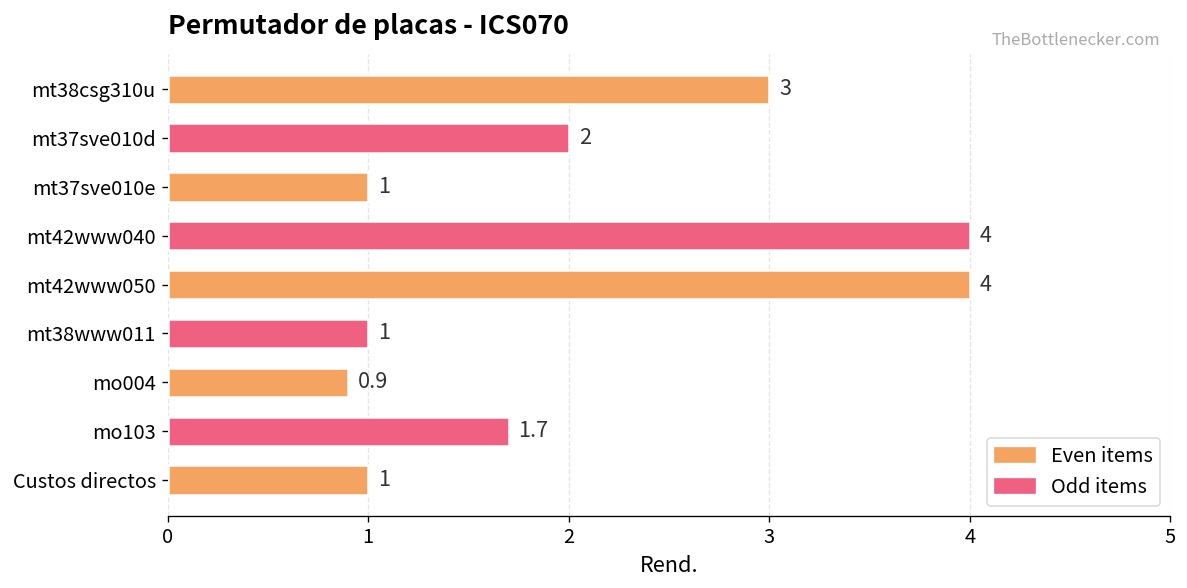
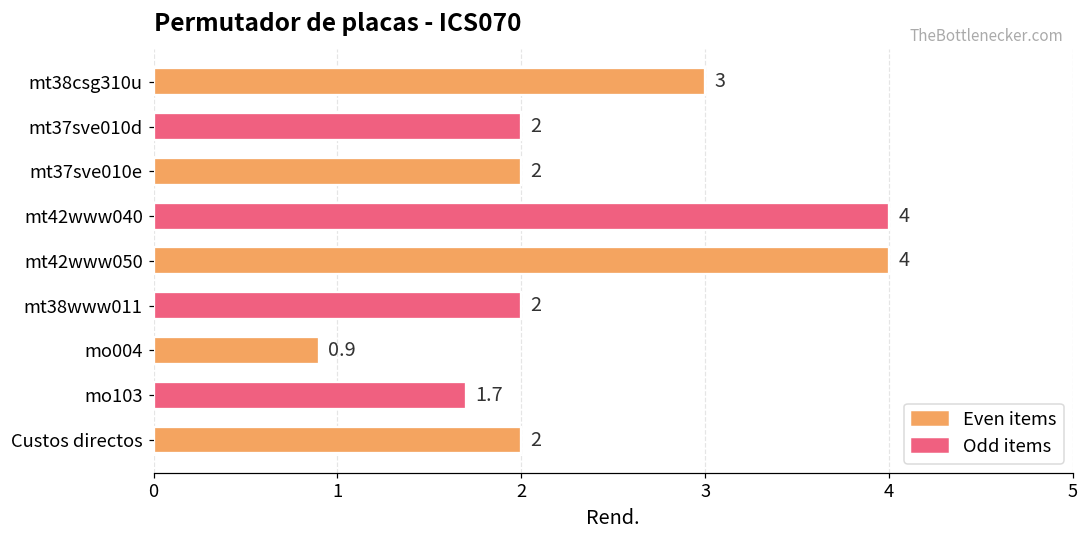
  {
    "mt38csg310u": 3,
    "mt37sve010d": 2,
-   "mt37sve010e": 1,
+   "mt37sve010e": 2,
    "mt42www040": 4,
    "mt42www050": 4,
-   "mt38www011": 1,
+   "mt38www011": 2,
    "mo004": 0.9,
    "mo103": 1.7,
-   "Custos directos": 1
+   "Custos directos": 2
  }
